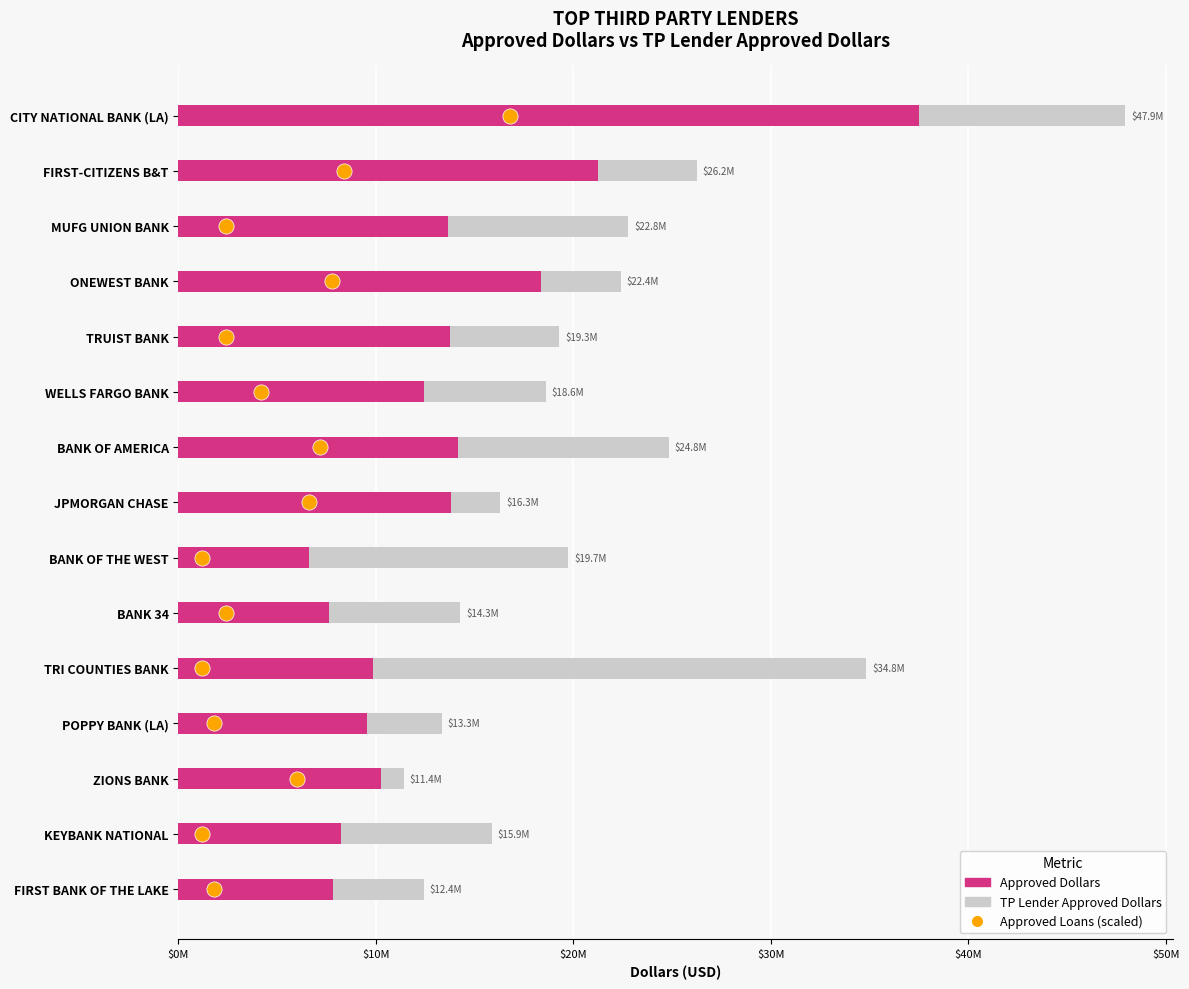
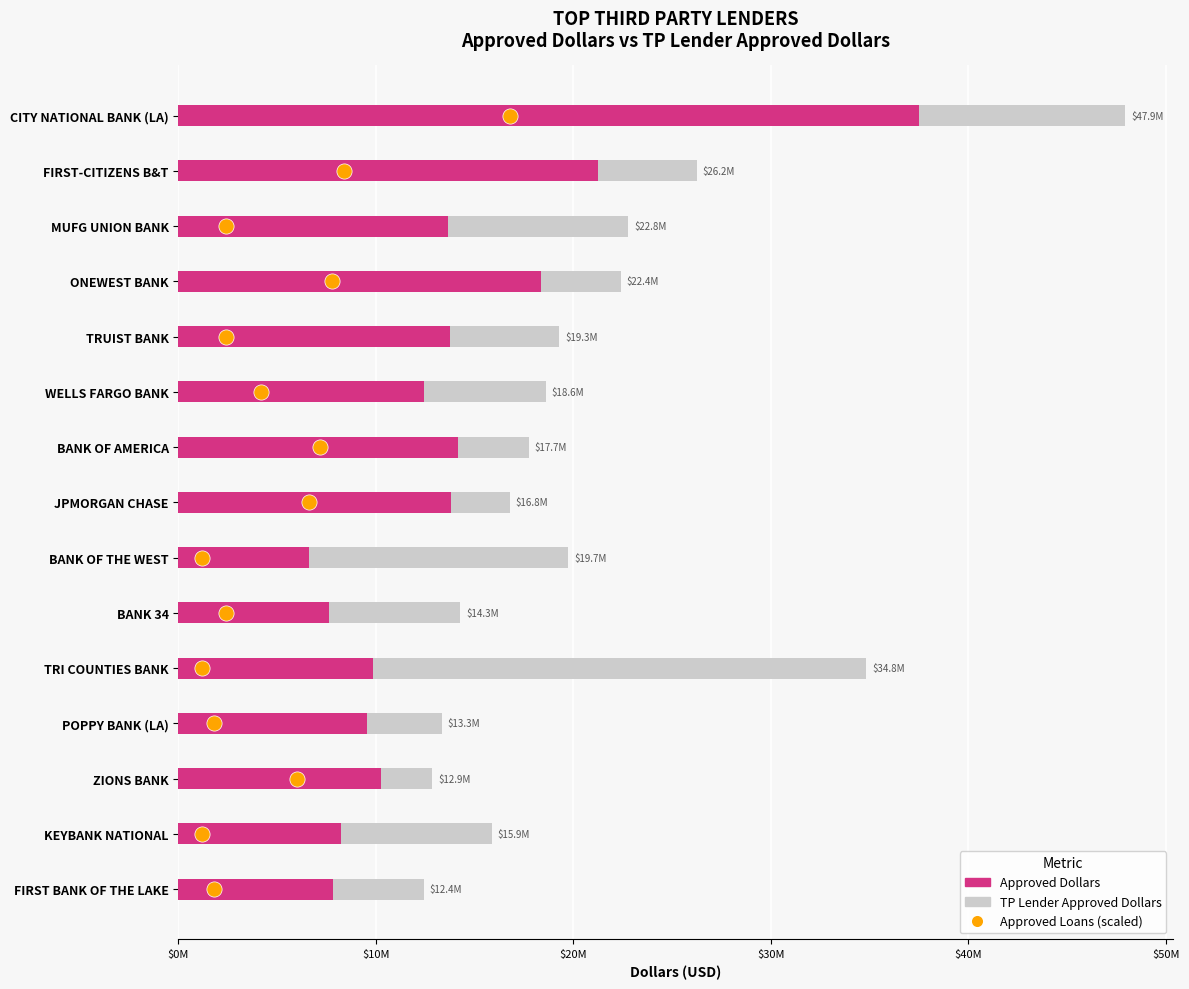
  {
    "TP Lender Approved Dollars": {
      "CITY NATIONAL BANK (LA)": "$47.9M",
      "FIRST-CITIZENS B&T": "$26.2M",
      "MUFG UNION BANK": "$22.8M",
      "ONEWEST BANK": "$22.4M",
      "TRUIST BANK": "$19.3M",
      "WELLS FARGO BANK": "$18.6M",
-     "BANK OF AMERICA": "$24.8M",
-     "JPMORGAN CHASE": "$16.3M",
+     "BANK OF AMERICA": "$17.7M",
+     "JPMORGAN CHASE": "$16.8M",
      "BANK OF THE WEST": "$19.7M",
      "BANK 34": "$14.3M",
      "TRI COUNTIES BANK": "$34.8M",
      "POPPY BANK (LA)": "$13.3M",
-     "ZIONS BANK": "$11.4M",
+     "ZIONS BANK": "$12.9M",
      "KEYBANK NATIONAL": "$15.9M",
      "FIRST BANK OF THE LAKE": "$12.4M"
    }
  }
